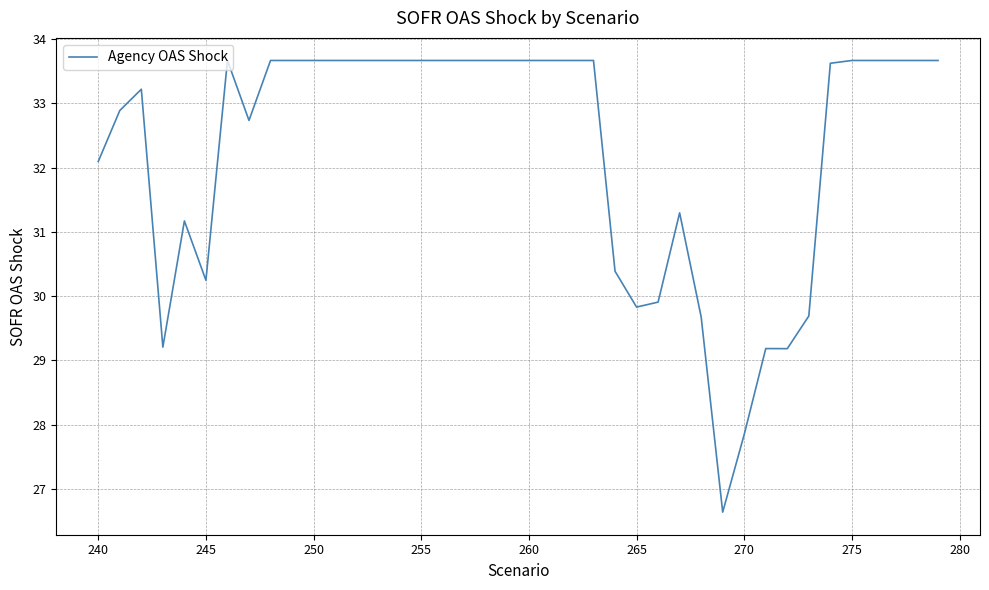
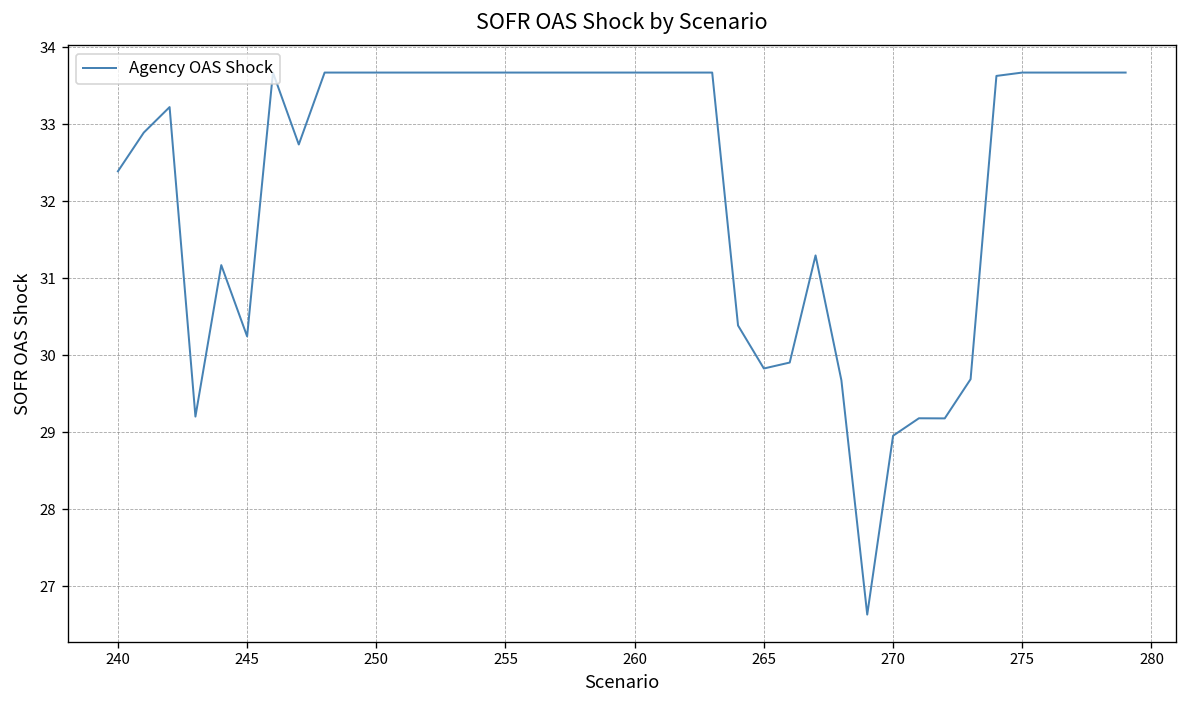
  {
-   "240": 32.1,
+   "240": 32.4,
    "245": 30.2,
    "250": 33.7,
    "255": 33.7,
    "260": 33.7,
    "265": 29.8,
-   "270": 27.8,
+   "270": 29.0,
    "275": 33.7
  }
